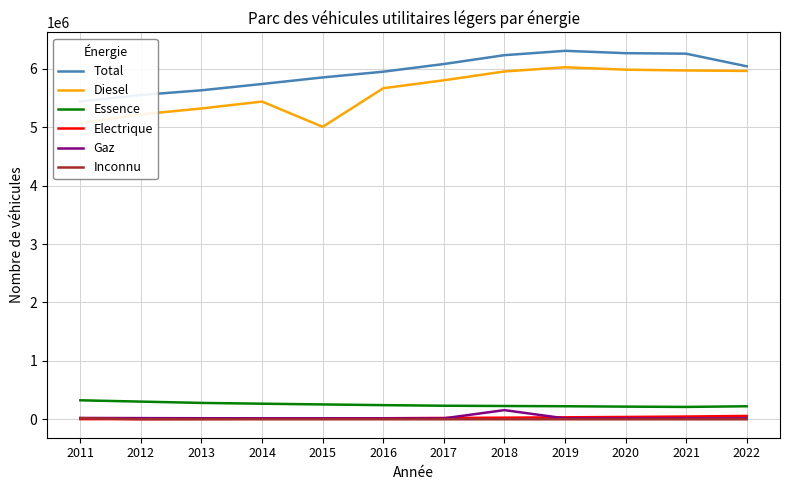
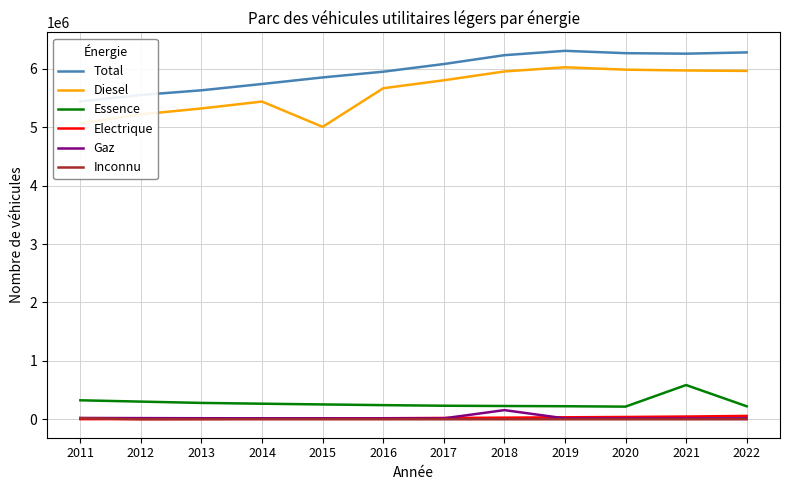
  {
    "Total": {
      "2013": 5600000,
      "2014": 5700000,
      "2015": 5900000,
      "2016": 5900000,
      "2017": 6100000,
      "2018": 6200000,
      "2019": 6300000,
      "2020": 6300000,
      "2021": 6300000,
-     "2022": 6000000
+     "2022": 6300000
    },
    "Diesel": {
      "2013": 5300000,
      "2014": 5400000,
      "2015": 5000000,
      "2016": 5700000,
      "2017": 5800000,
      "2018": 6000000,
      "2019": 6000000,
      "2020": 6000000,
      "2021": 6000000,
      "2022": 6000000
    },
    "Essence": {
      "2011": 300000,
      "2012": 300000,
      "2013": 300000,
      "2014": 300000,
      "2015": 300000,
      "2016": 200000,
      "2017": 200000,
      "2018": 200000,
      "2019": 200000,
      "2020": 200000,
-     "2021": 200000,
+     "2021": 600000,
      "2022": 200000
    },
    "Gaz": {
      "2018": 200000
    }
  }
